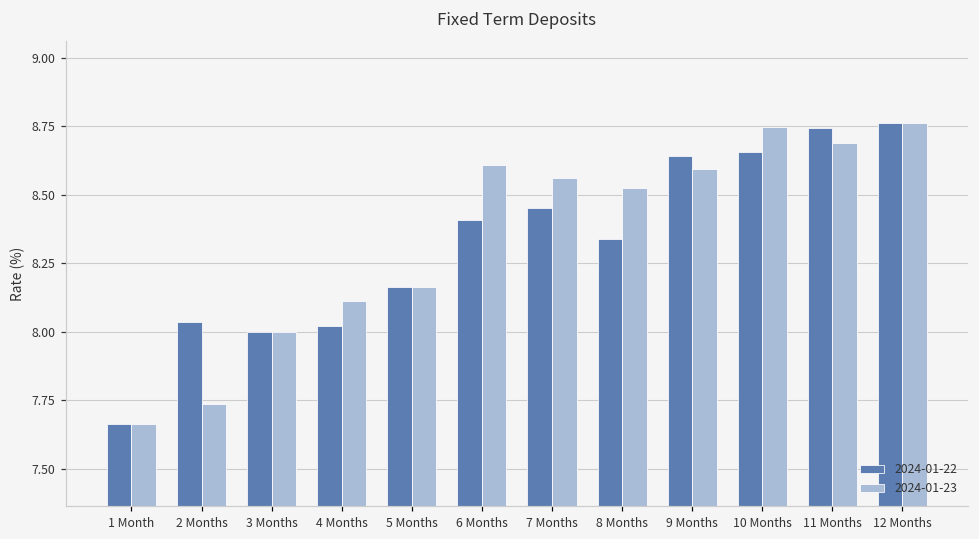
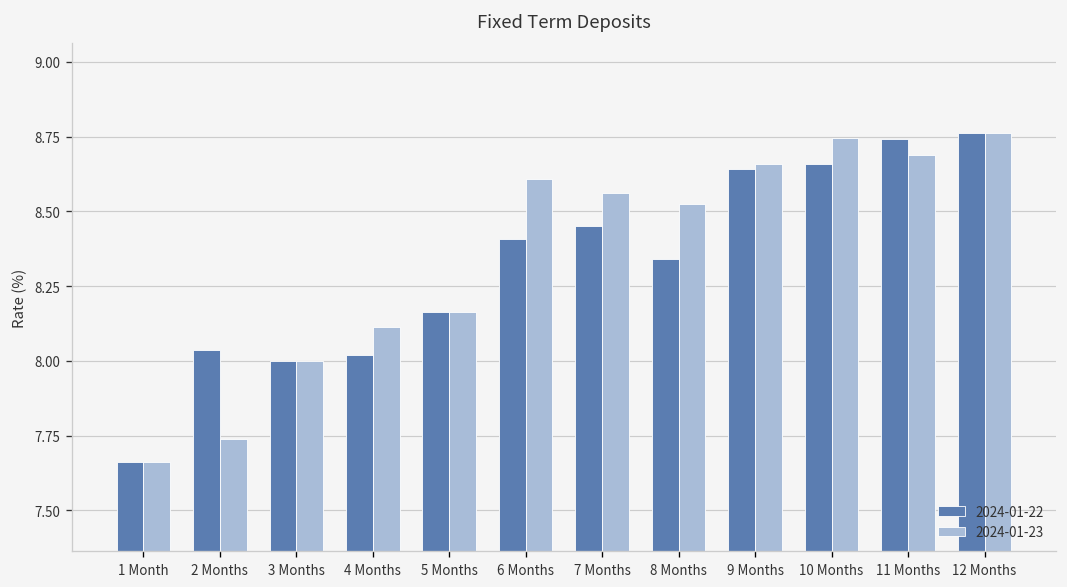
  {
    "2024-01-22": {
      "1 Month": 7.66,
      "2 Months": 8.04,
      "3 Months": 8.00,
      "4 Months": 8.02,
      "5 Months": 8.16,
      "6 Months": 8.41,
      "7 Months": 8.45,
      "8 Months": 8.34,
      "9 Months": 8.64,
      "10 Months": 8.66,
      "11 Months": 8.74,
      "12 Months": 8.76
    },
    "2024-01-23": {
      "1 Month": 7.66,
      "2 Months": 7.74,
      "3 Months": 8.00,
      "4 Months": 8.11,
      "5 Months": 8.16,
      "6 Months": 8.61,
      "7 Months": 8.56,
      "8 Months": 8.53,
-     "9 Months": 8.59,
+     "9 Months": 8.66,
      "10 Months": 8.75,
      "11 Months": 8.69,
      "12 Months": 8.76
    }
  }
